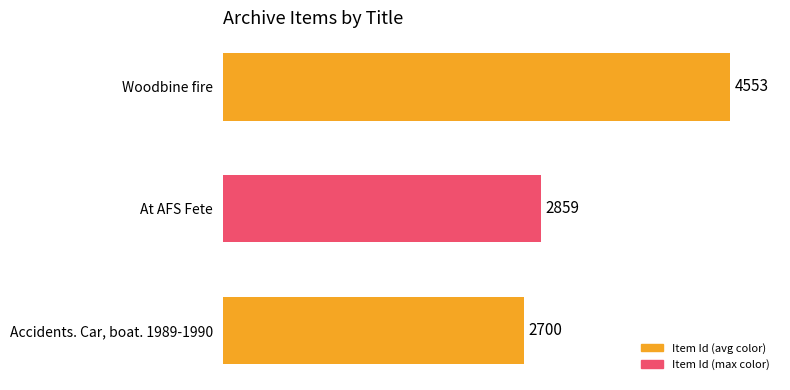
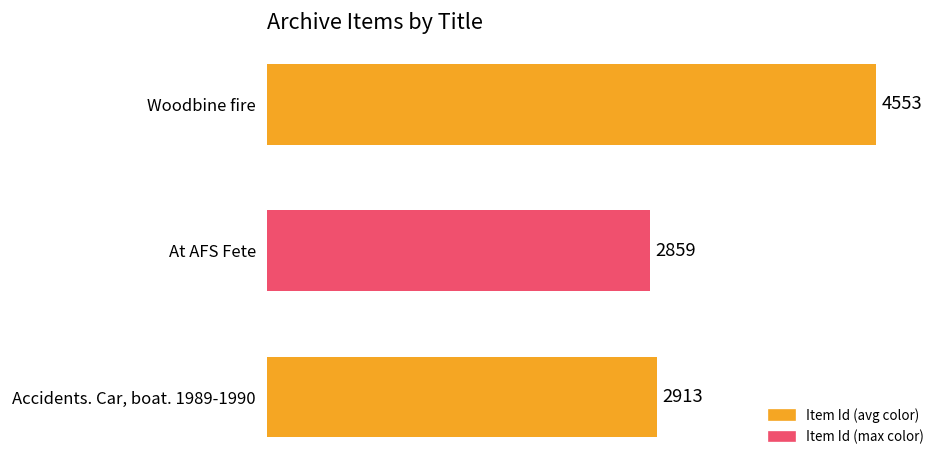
  {
    "Woodbine fire": 4553,
    "At AFS Fete": 2859,
-   "Accidents. Car, boat. 1989-1990": 2700
+   "Accidents. Car, boat. 1989-1990": 2913
  }
